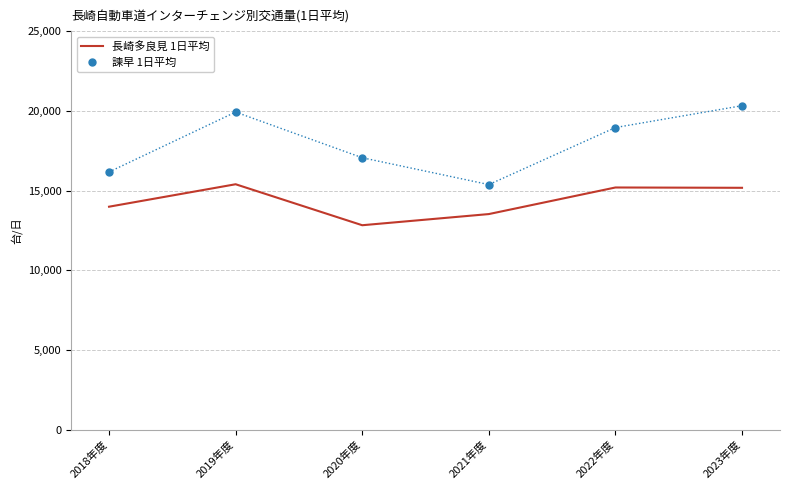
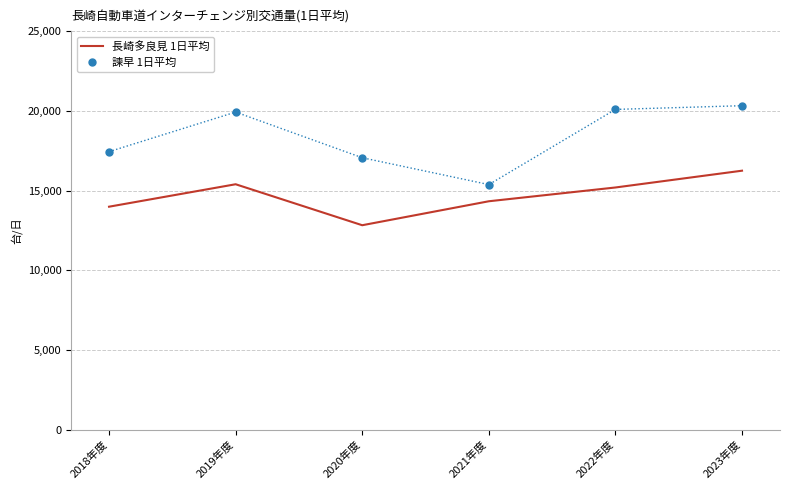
  {
    "長崎多良見 1日平均": {
      "2018年度": "14,000",
      "2019年度": "15,400",
      "2020年度": "12,800",
-     "2021年度": "13,500",
+     "2021年度": "14,300",
      "2022年度": "15,200",
-     "2023年度": "15,200"
+     "2023年度": "16,200"
    },
    "諫早 1日平均": {
-     "2018年度": "16,200",
+     "2018年度": "17,400",
      "2019年度": "19,900",
      "2020年度": "17,100",
      "2021年度": "15,400",
-     "2022年度": "19,000",
+     "2022年度": "20,100",
      "2023年度": "20,300"
    }
  }
